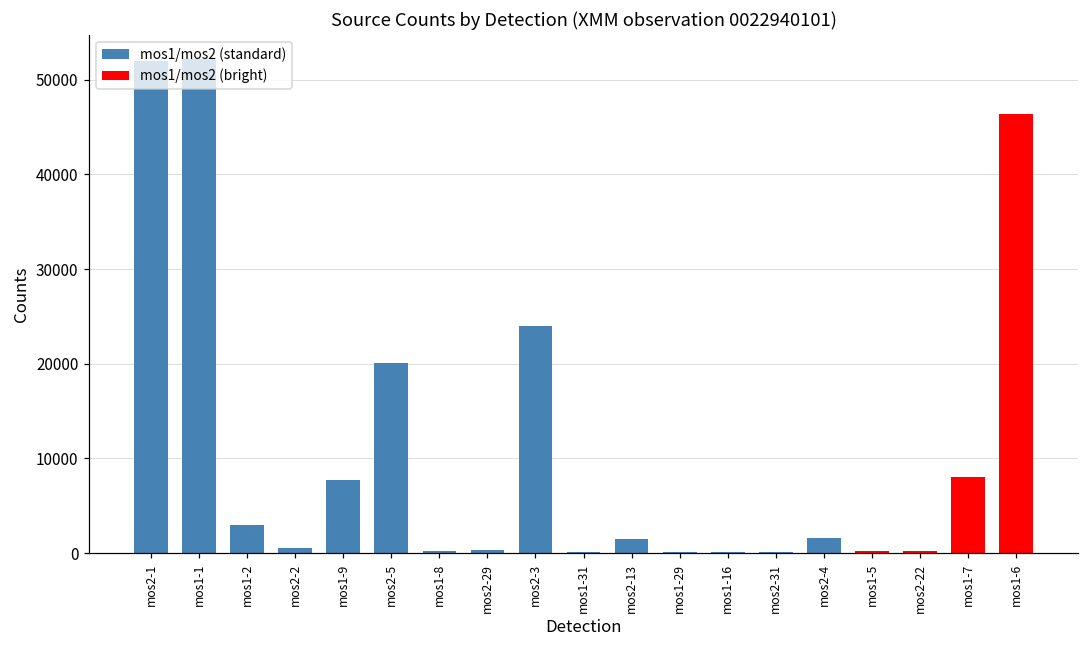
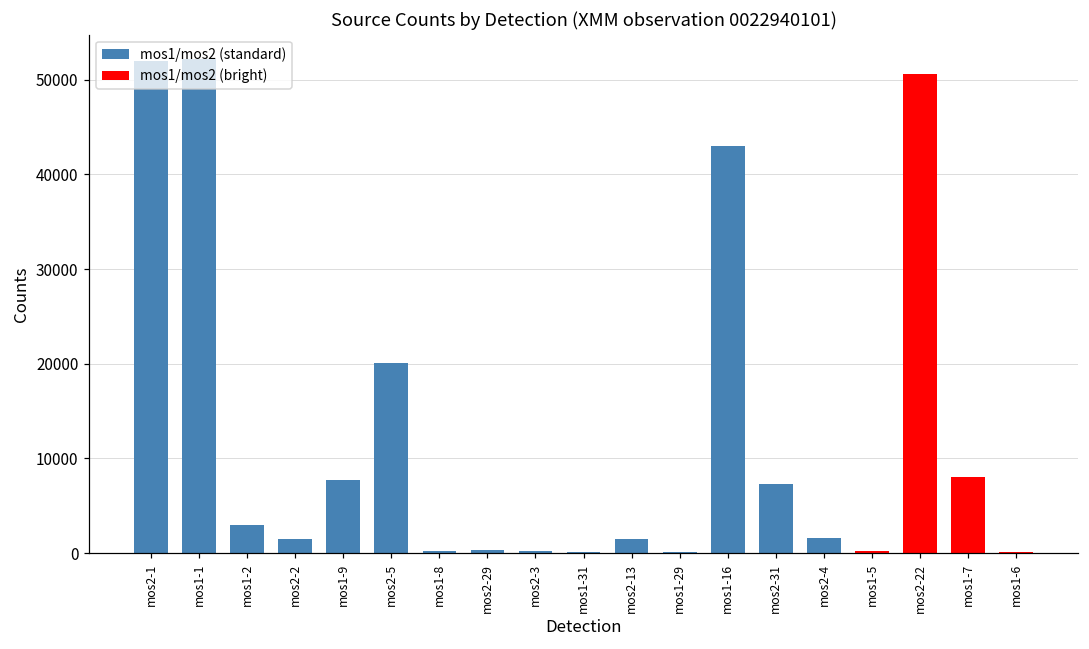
  {
    "mos1-2": 3000,
-   "mos2-2": 500,
+   "mos2-2": 1500,
    "mos1-9": 8000,
    "mos2-5": 20000,
    "mos2-29": 0,
-   "mos2-3": 24000,
+   "mos2-3": 0,
    "mos2-13": 1000,
-   "mos1-16": 0,
-   "mos2-31": 0,
+   "mos1-16": 43000,
+   "mos2-31": 7000,
    "mos2-4": 2000,
-   "mos2-22": 0,
+   "mos2-22": 51000,
    "mos1-7": 8000,
-   "mos1-6": 46000
+   "mos1-6": 0
  }
